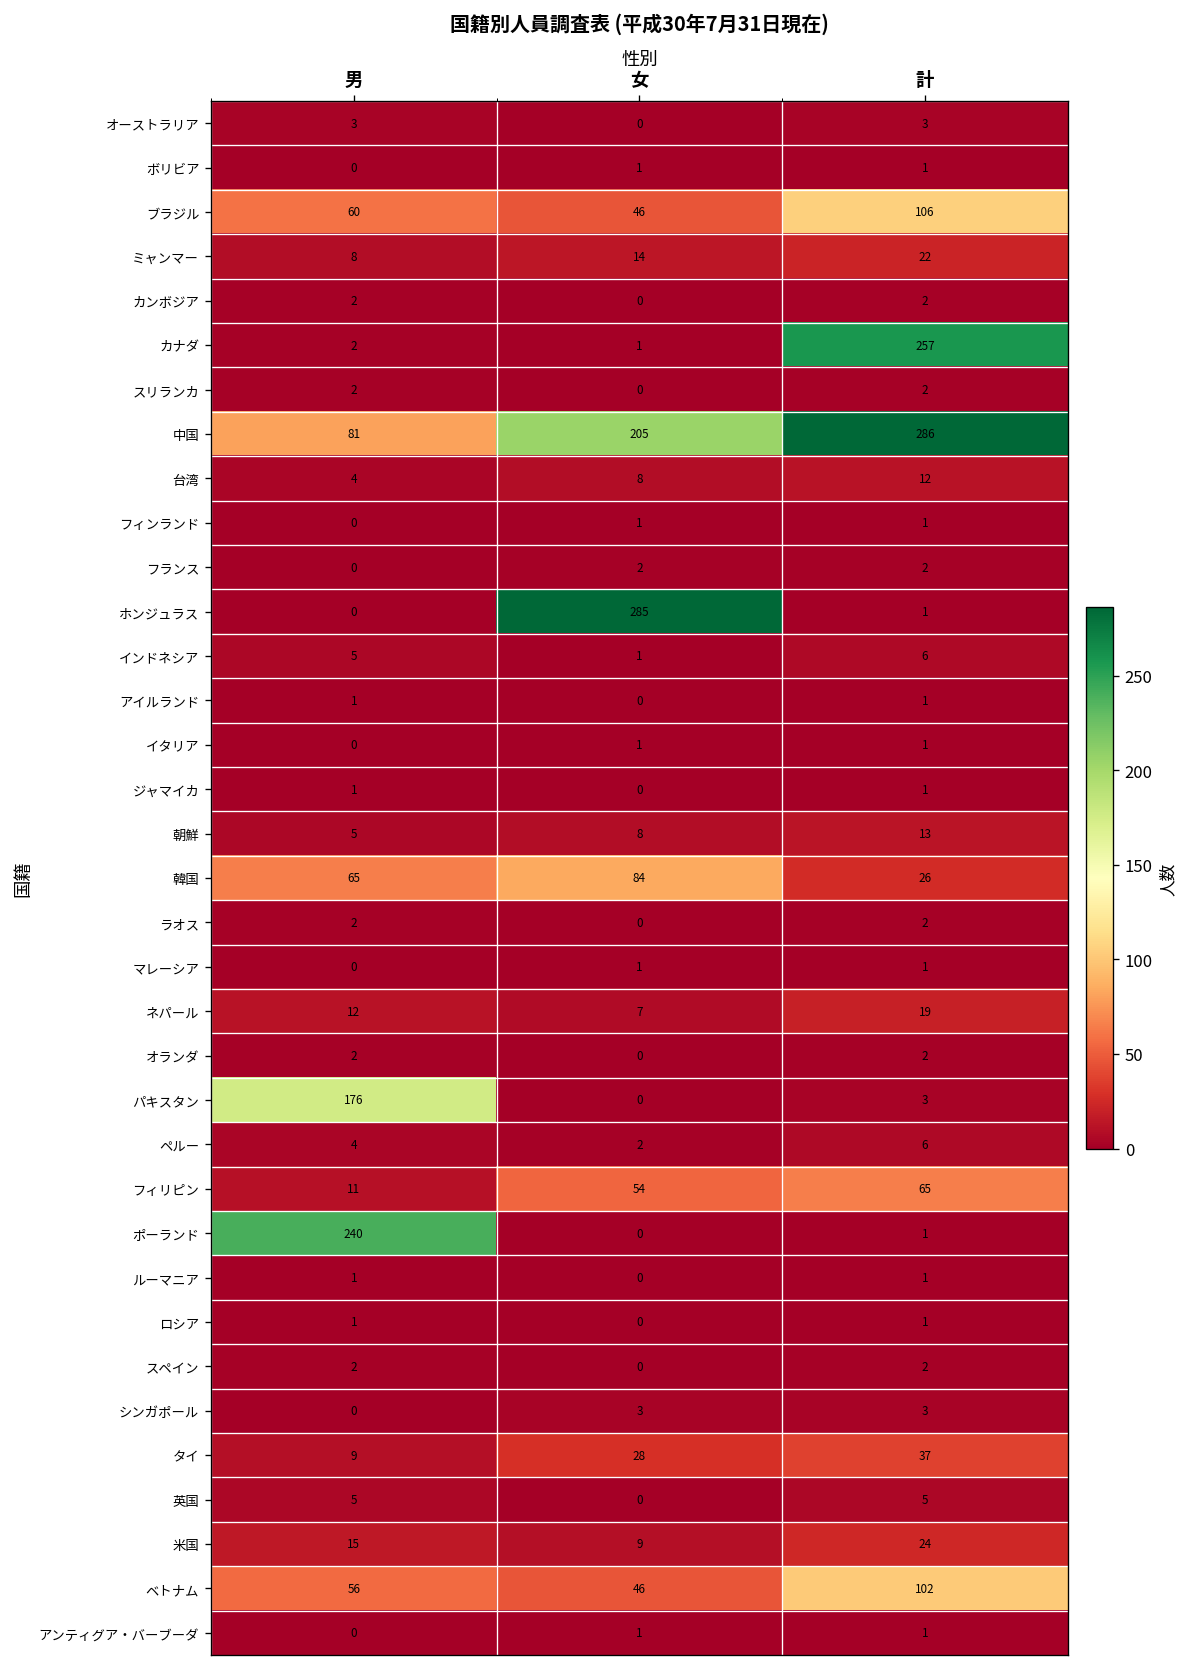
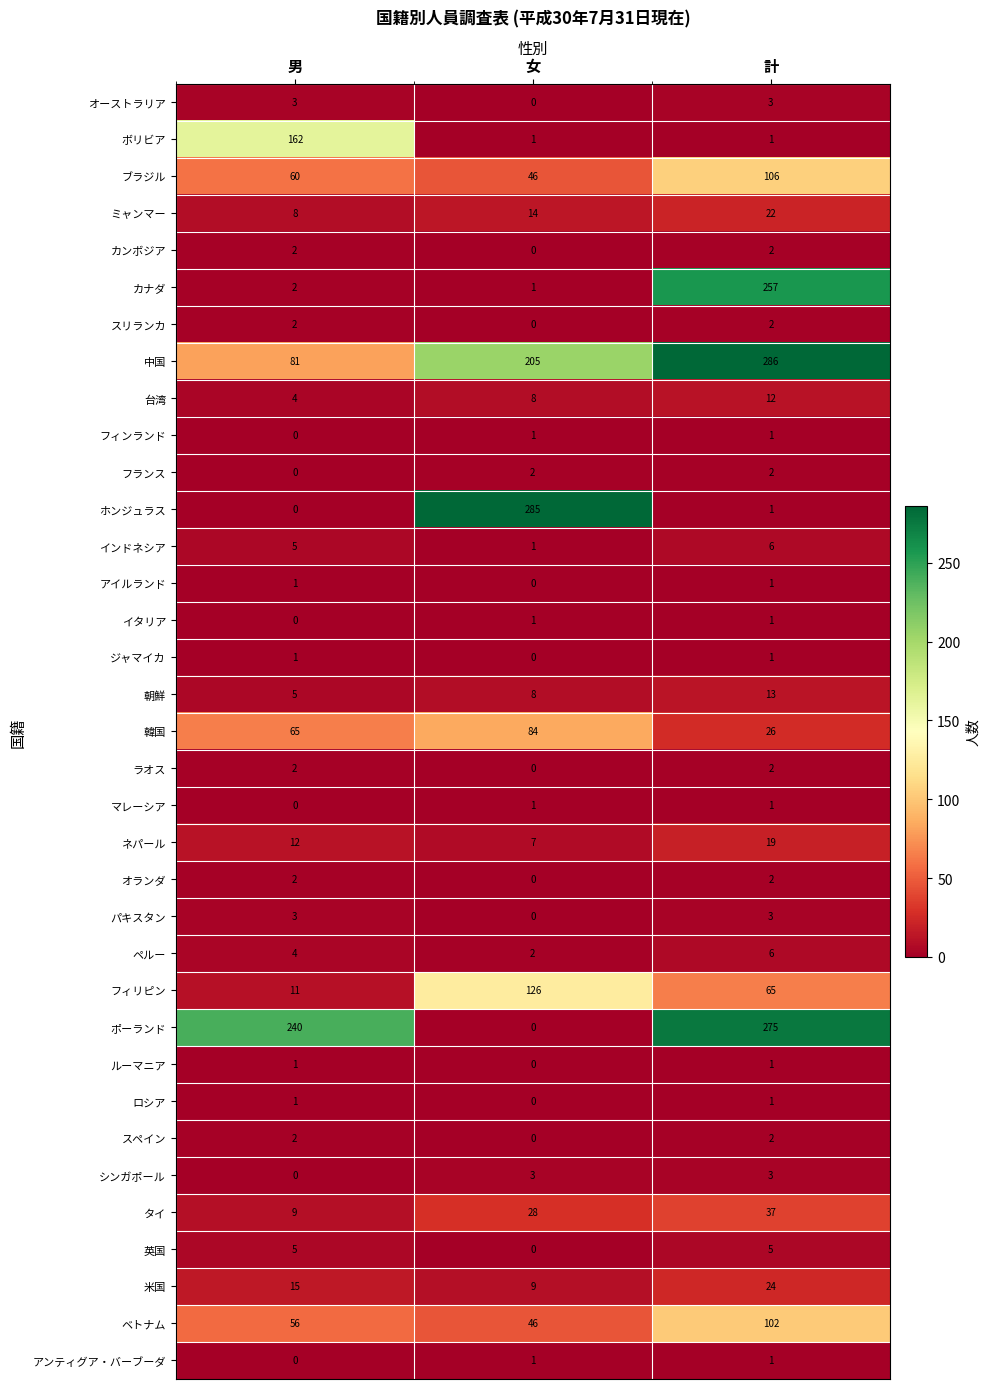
  {
    "オーストラリア": {
      "男": 3,
      "女": 0,
      "計": 3
    },
    "ボリビア": {
-     "男": 0,
+     "男": 162,
      "女": 1,
      "計": 1
    },
    "ブラジル": {
      "男": 60,
      "女": 46,
      "計": 106
    },
    "ミャンマー": {
      "男": 8,
      "女": 14,
      "計": 22
    },
    "カンボジア": {
      "男": 2,
      "女": 0,
      "計": 2
    },
    "カナダ": {
      "男": 2,
      "女": 1,
      "計": 257
    },
    "スリランカ": {
      "男": 2,
      "女": 0,
      "計": 2
    },
    "中国": {
      "男": 81,
      "女": 205,
      "計": 286
    },
    "台湾": {
      "男": 4,
      "女": 8,
      "計": 12
    },
    "フィンランド": {
      "男": 0,
      "女": 1,
      "計": 1
    },
    "フランス": {
      "男": 0,
      "女": 2,
      "計": 2
    },
    "ホンジュラス": {
      "男": 0,
      "女": 285,
      "計": 1
    },
    "インドネシア": {
      "男": 5,
      "女": 1,
      "計": 6
    },
    "アイルランド": {
      "男": 1,
      "女": 0,
      "計": 1
    },
    "イタリア": {
      "男": 0,
      "女": 1,
      "計": 1
    },
    "ジャマイカ": {
      "男": 1,
      "女": 0,
      "計": 1
    },
    "朝鮮": {
      "男": 5,
      "女": 8,
      "計": 13
    },
    "韓国": {
      "男": 65,
      "女": 84,
      "計": 26
    },
    "ラオス": {
      "男": 2,
      "女": 0,
      "計": 2
    },
    "マレーシア": {
      "男": 0,
      "女": 1,
      "計": 1
    },
    "ネパール": {
      "男": 12,
      "女": 7,
      "計": 19
    },
    "オランダ": {
      "男": 2,
      "女": 0,
      "計": 2
    },
    "パキスタン": {
-     "男": 176,
+     "男": 3,
      "女": 0,
      "計": 3
    },
    "ペルー": {
      "男": 4,
      "女": 2,
      "計": 6
    },
    "フィリピン": {
      "男": 11,
-     "女": 54,
+     "女": 126,
      "計": 65
    },
    "ポーランド": {
      "男": 240,
      "女": 0,
-     "計": 1
+     "計": 275
    },
    "ルーマニア": {
      "男": 1,
      "女": 0,
      "計": 1
    },
    "ロシア": {
      "男": 1,
      "女": 0,
      "計": 1
    },
    "スペイン": {
      "男": 2,
      "女": 0,
      "計": 2
    },
    "シンガポール": {
      "男": 0,
      "女": 3,
      "計": 3
    },
    "タイ": {
      "男": 9,
      "女": 28,
      "計": 37
    },
    "英国": {
      "男": 5,
      "女": 0,
      "計": 5
    },
    "米国": {
      "男": 15,
      "女": 9,
      "計": 24
    },
    "ベトナム": {
      "男": 56,
      "女": 46,
      "計": 102
    },
    "アンティグア・バーブーダ": {
      "男": 0,
      "女": 1,
      "計": 1
    }
  }
